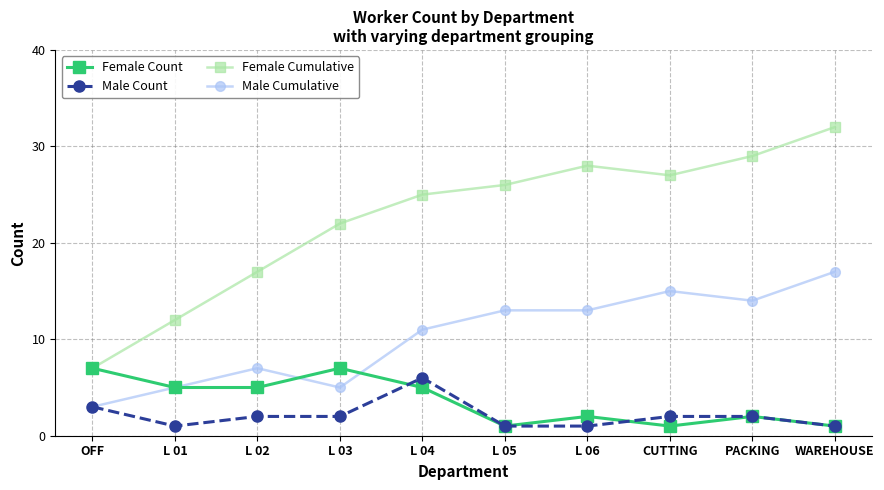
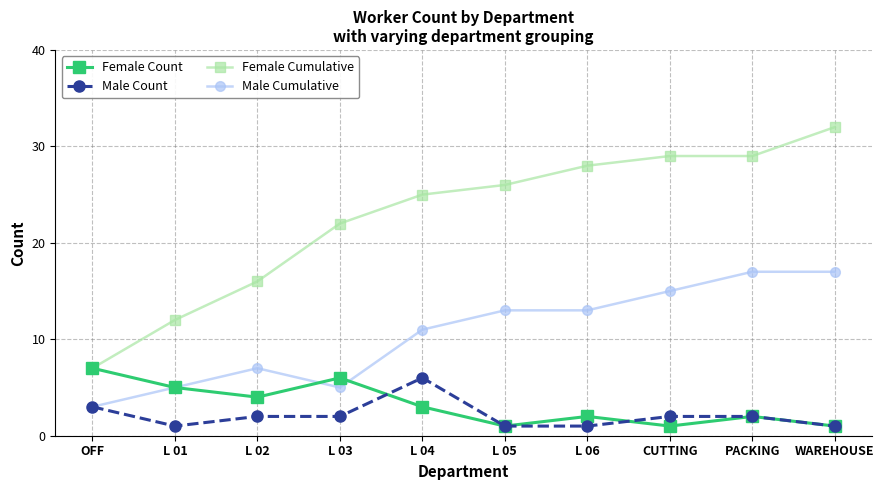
  {
    "Female Count": {
-     "L 02": 5,
-     "L 03": 7,
-     "L 04": 5,
+     "L 02": 4,
+     "L 03": 6,
+     "L 04": 3,
      "L 06": 2,
      "CUTTING": 1
    },
    "Male Count": {
      "L 01": 1,
      "L 02": 2,
      "L 03": 2,
      "L 04": 6,
      "L 06": 1,
      "CUTTING": 2
    },
    "Female Cumulative": {
      "L 01": 12,
-     "L 02": 17,
+     "L 02": 16,
      "L 03": 22,
      "L 04": 25,
      "L 05": 26,
      "L 06": 28,
-     "CUTTING": 27,
+     "CUTTING": 29,
      "PACKING": 29,
      "WAREHOUSE": 32
    },
    "Male Cumulative": {
      "L 02": 7,
      "L 03": 5,
      "L 04": 11,
      "L 05": 13,
      "L 06": 13,
      "CUTTING": 15,
-     "PACKING": 14,
+     "PACKING": 17,
      "WAREHOUSE": 17
    }
  }
